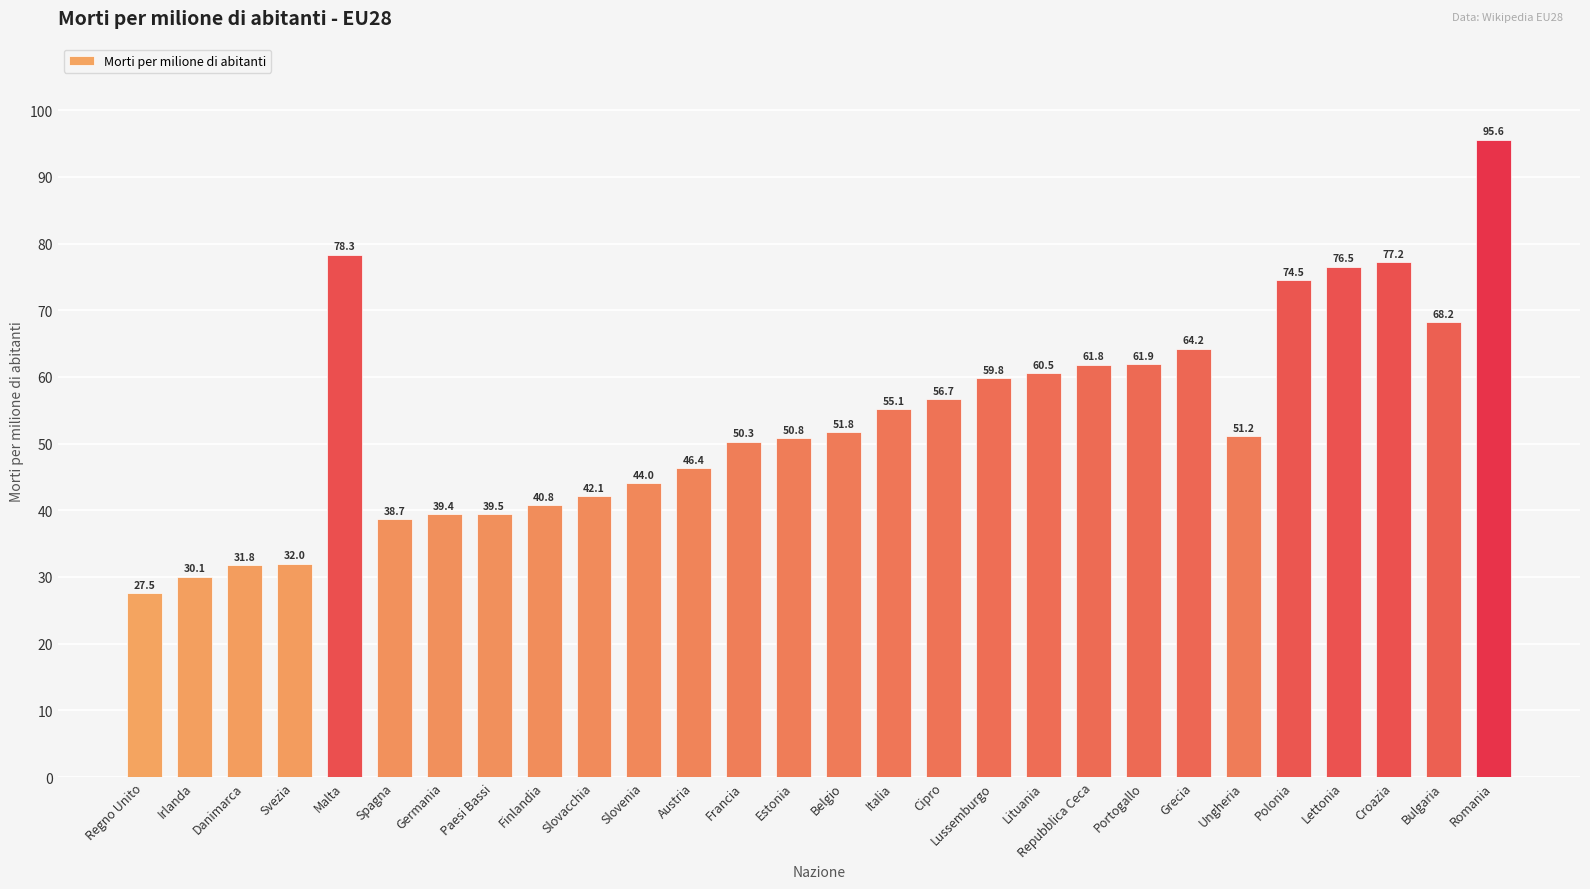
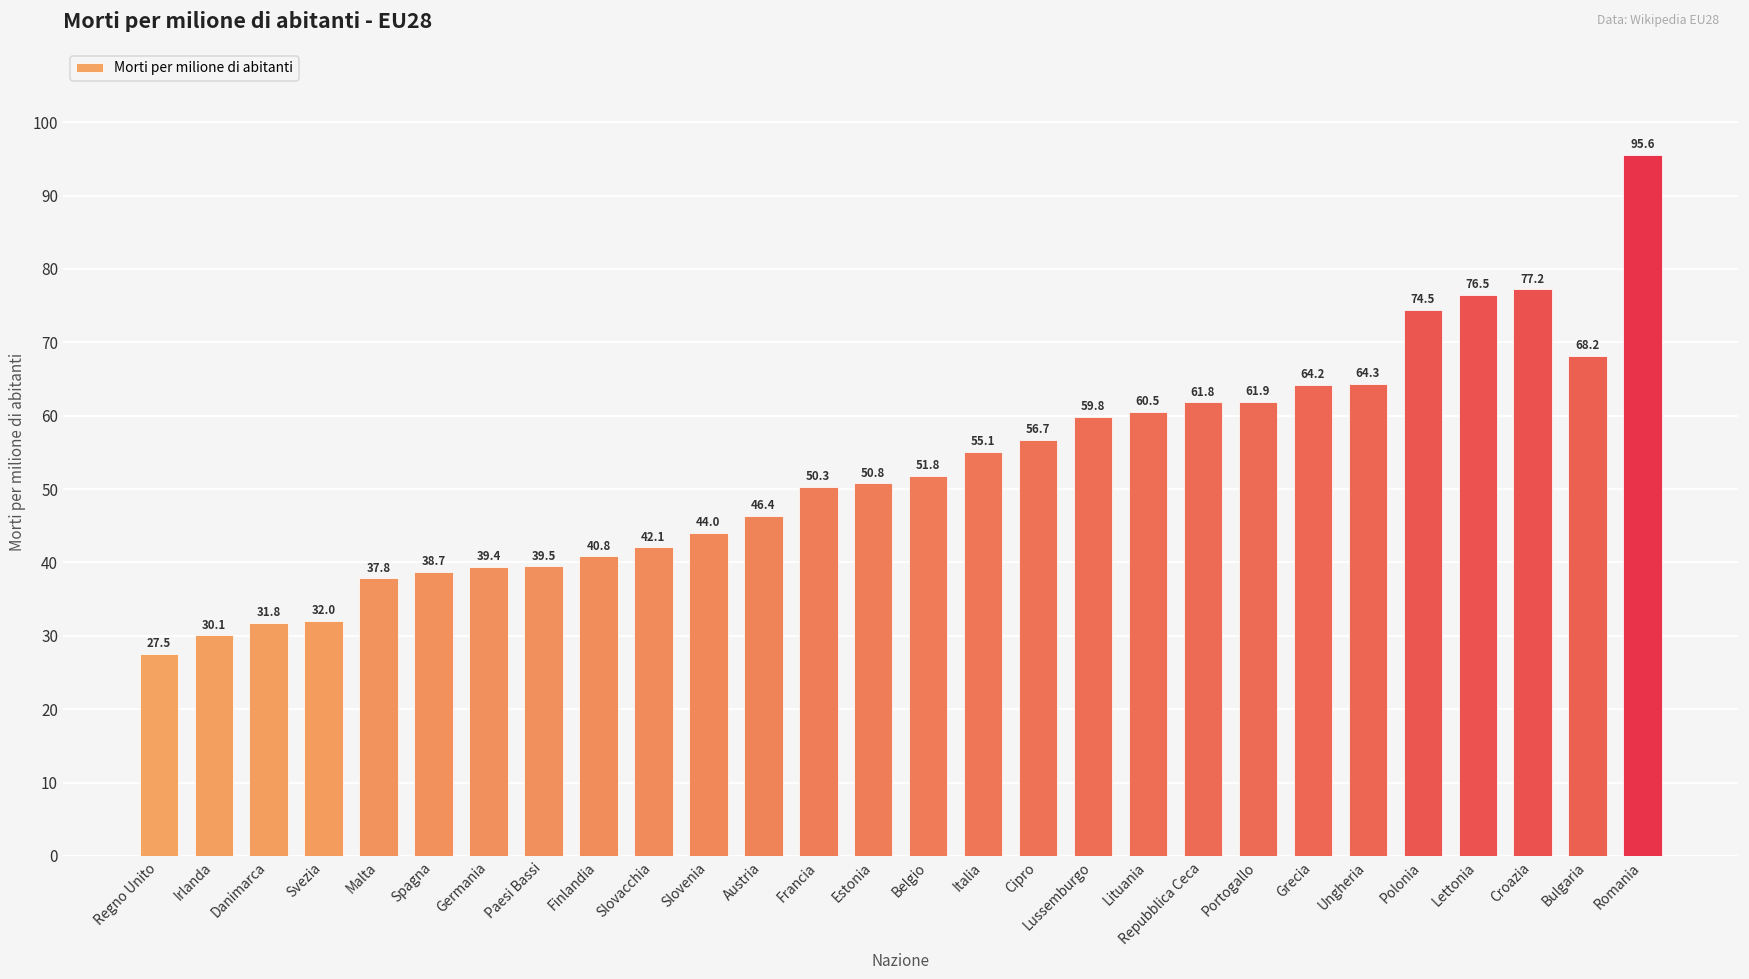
  {
    "Regno Unito": 27.5,
    "Irlanda": 30.1,
    "Danimarca": 31.8,
    "Svezia": 32.0,
-   "Malta": 78.3,
+   "Malta": 37.8,
    "Spagna": 38.7,
    "Germania": 39.4,
    "Paesi Bassi": 39.5,
    "Finlandia": 40.8,
    "Slovacchia": 42.1,
    "Slovenia": 44.0,
    "Austria": 46.4,
    "Francia": 50.3,
    "Estonia": 50.8,
    "Belgio": 51.8,
    "Italia": 55.1,
    "Cipro": 56.7,
    "Lussemburgo": 59.8,
    "Lituania": 60.5,
    "Repubblica Ceca": 61.8,
    "Portogallo": 61.9,
    "Grecia": 64.2,
-   "Ungheria": 51.2,
+   "Ungheria": 64.3,
    "Polonia": 74.5,
    "Lettonia": 76.5,
    "Croazia": 77.2,
    "Bulgaria": 68.2,
    "Romania": 95.6
  }
